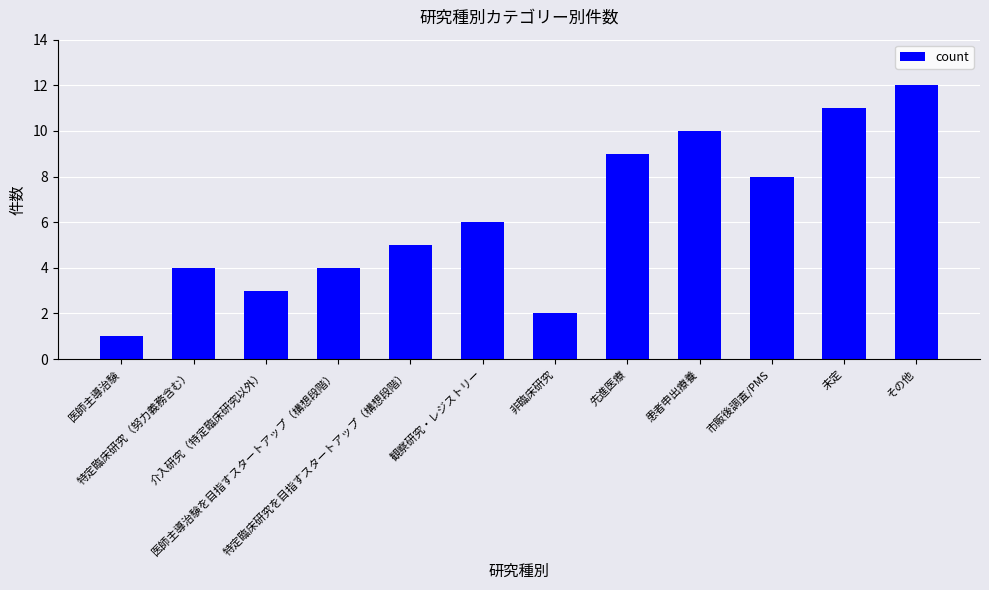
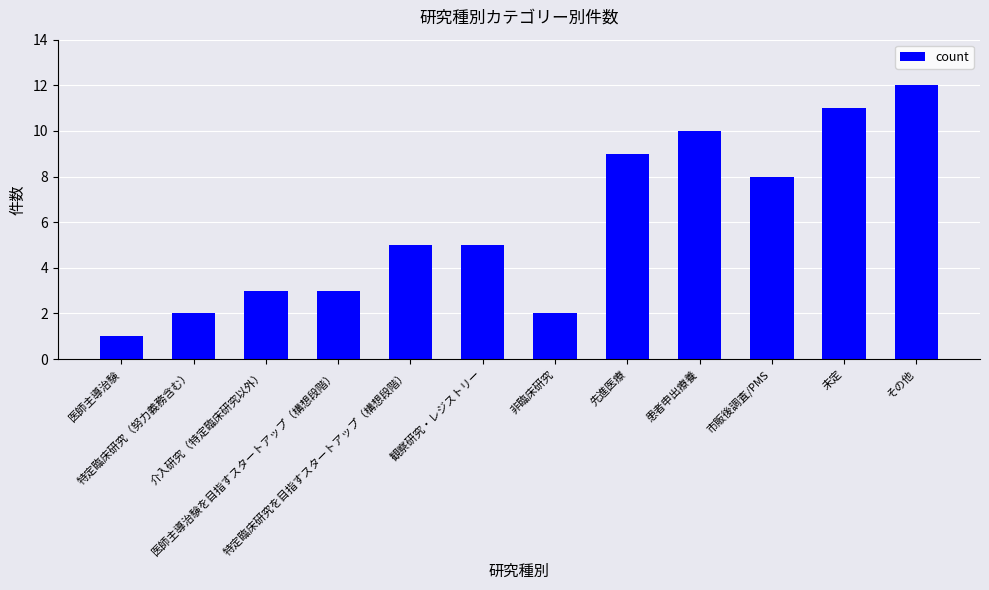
  {
    "医師主導治験": 1,
-   "特定臨床研究（努力義務含む）": 4,
+   "特定臨床研究（努力義務含む）": 2,
    "介入研究（特定臨床研究以外）": 3,
-   "医師主導治験を目指すスタートアップ（構想段階）": 4,
+   "医師主導治験を目指すスタートアップ（構想段階）": 3,
    "特定臨床研究を目指すスタートアップ（構想段階）": 5,
-   "観察研究・レジストリー": 6,
+   "観察研究・レジストリー": 5,
    "非臨床研究": 2,
    "先進医療": 9,
    "患者申出療養": 10,
    "市販後調査/PMS": 8,
    "未定": 11,
    "その他": 12
  }
